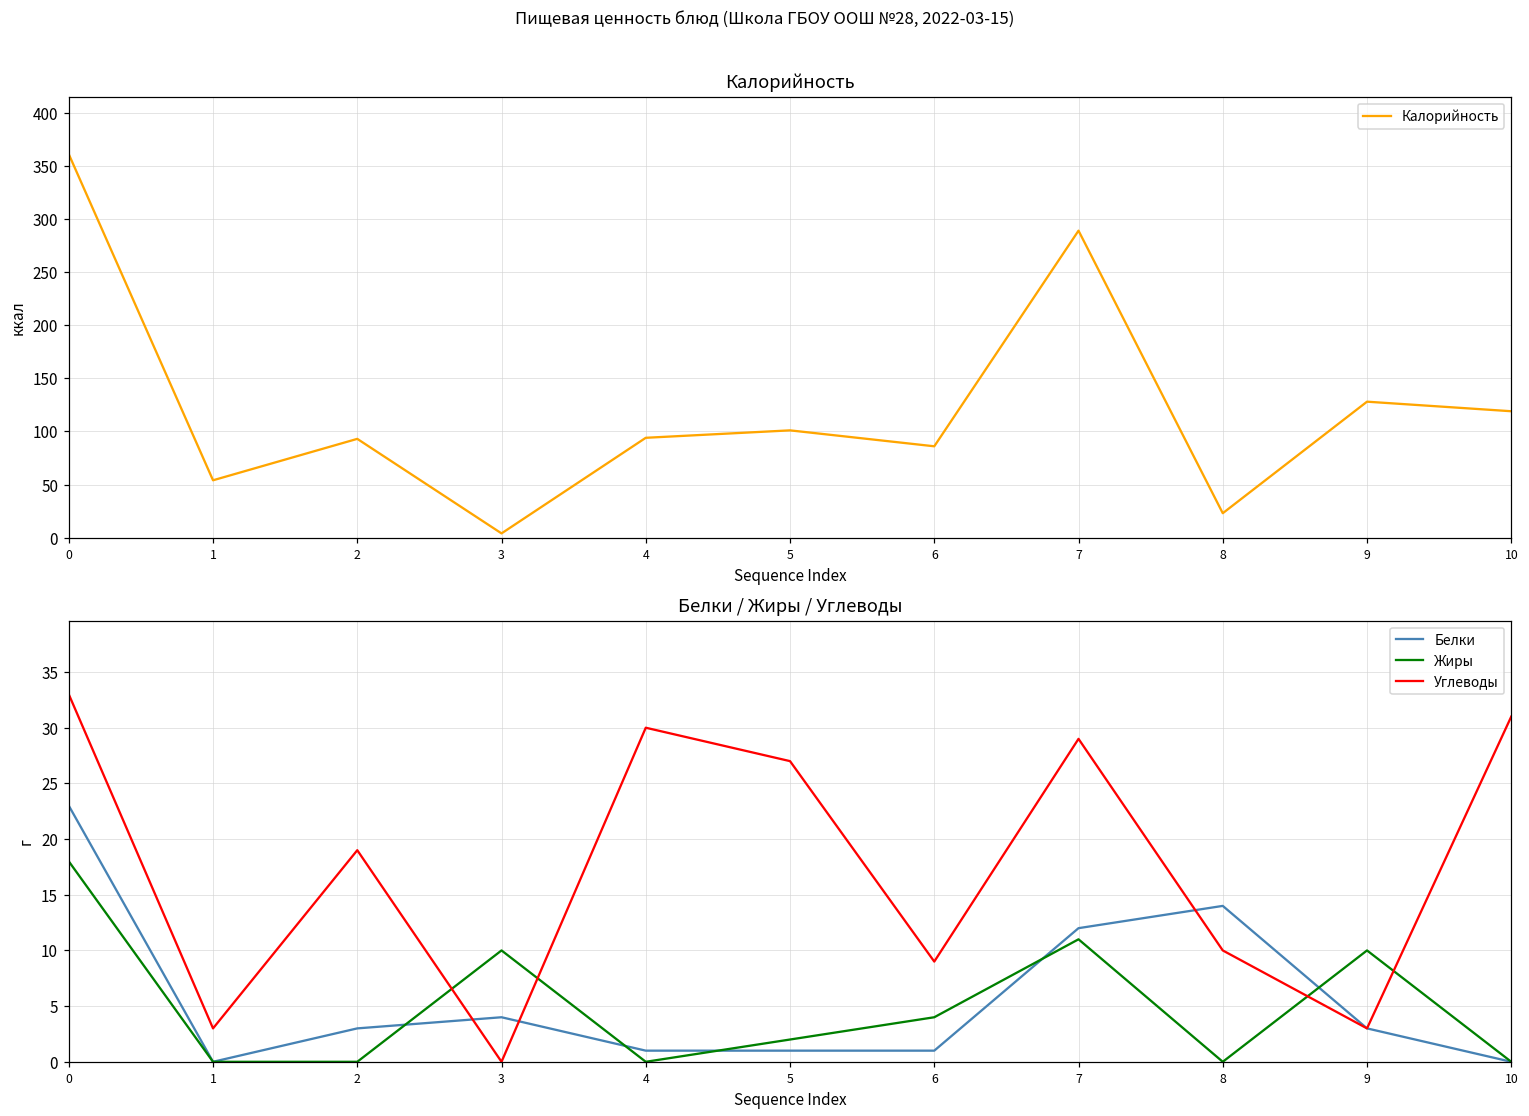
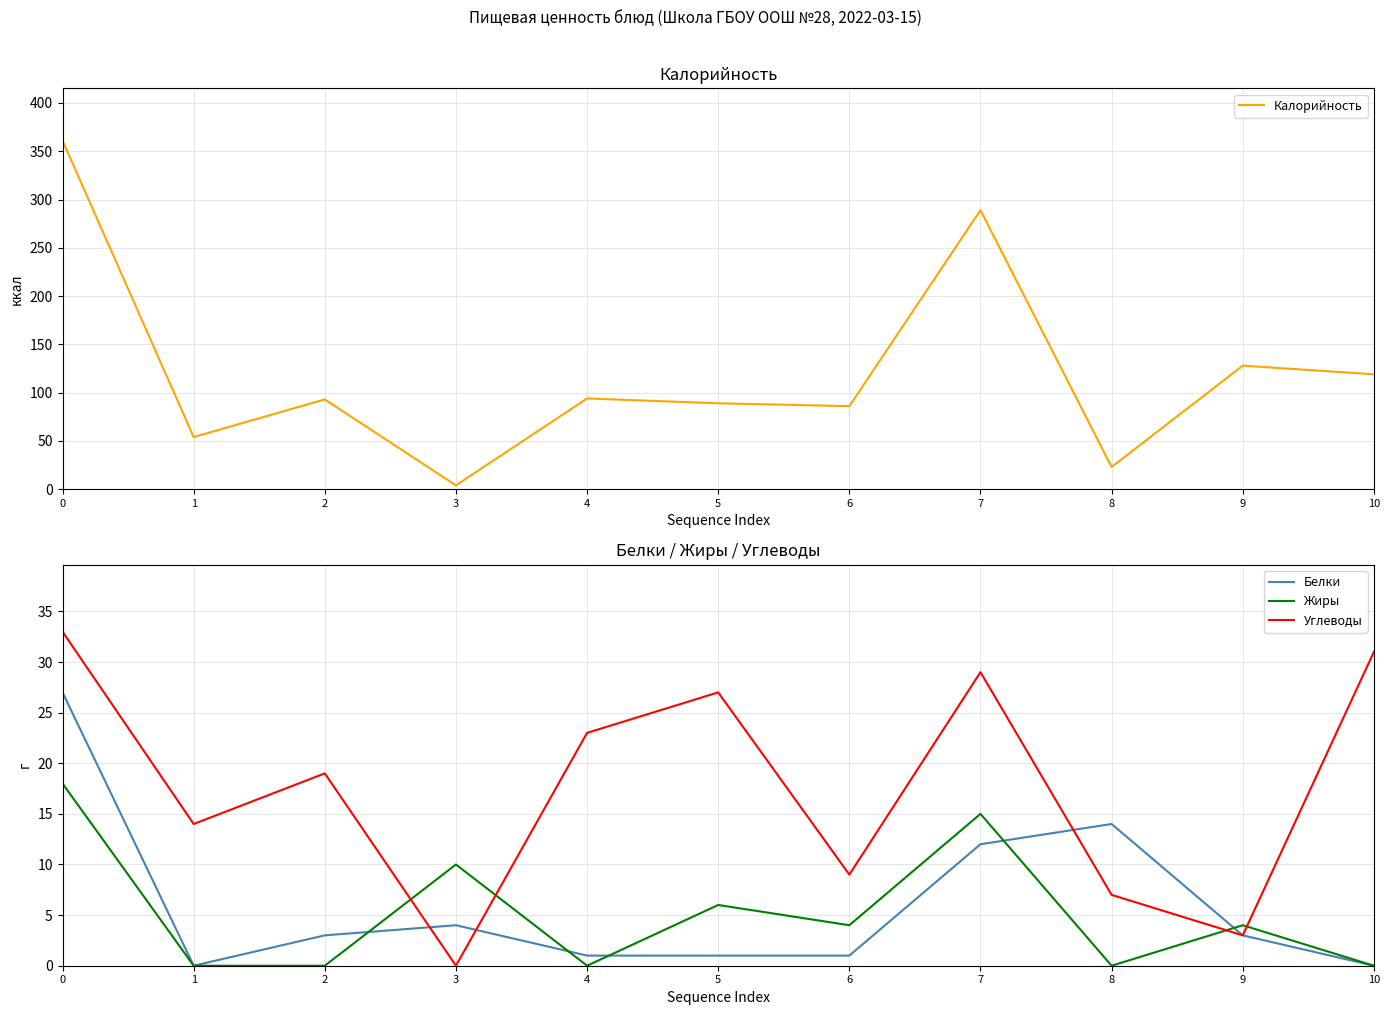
  {
    "Калорийность": {
      "0": 360,
      "1": 50,
      "2": 90,
      "3": 0,
      "4": 90,
-     "5": 100,
+     "5": 90,
      "6": 90,
      "7": 290,
      "8": 20,
      "9": 130,
      "10": 120
    },
    "Белки / Жиры / Углеводы": {
      "Белки": {
-       "0": 23,
+       "0": 27,
        "2": 3,
        "3": 4,
        "4": 1,
        "5": 1,
        "6": 1,
        "7": 12,
        "8": 14
      },
      "Жиры": {
        "0": 18,
        "2": 0,
        "3": 10,
        "4": 0,
-       "5": 2,
+       "5": 6,
        "6": 4,
-       "7": 11,
+       "7": 15,
        "8": 0,
-       "9": 10
+       "9": 4
      },
      "Углеводы": {
        "0": 33,
-       "1": 3,
+       "1": 14,
        "2": 19,
        "3": 0,
-       "4": 30,
+       "4": 23,
        "5": 27,
        "6": 9,
        "7": 29,
-       "8": 10,
+       "8": 7,
        "10": 31
      }
    }
  }
